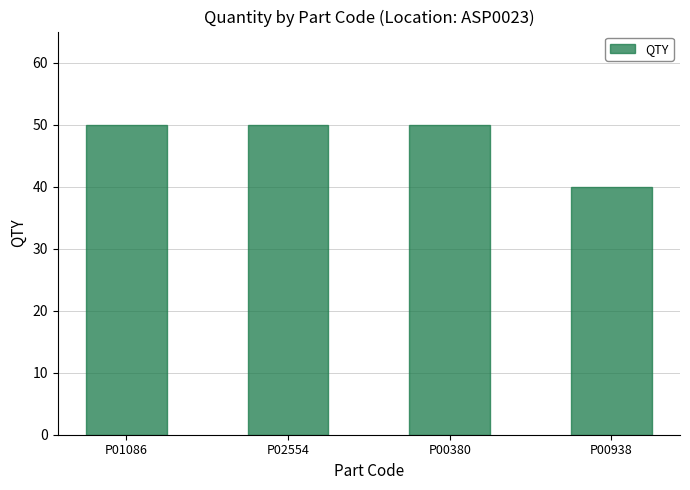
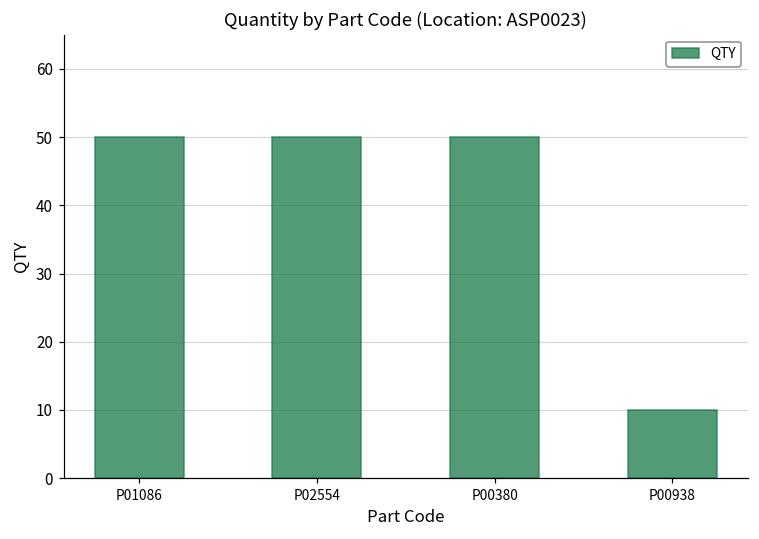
  {
    "P01086": 50,
    "P02554": 50,
    "P00380": 50,
-   "P00938": 40
+   "P00938": 10
  }
